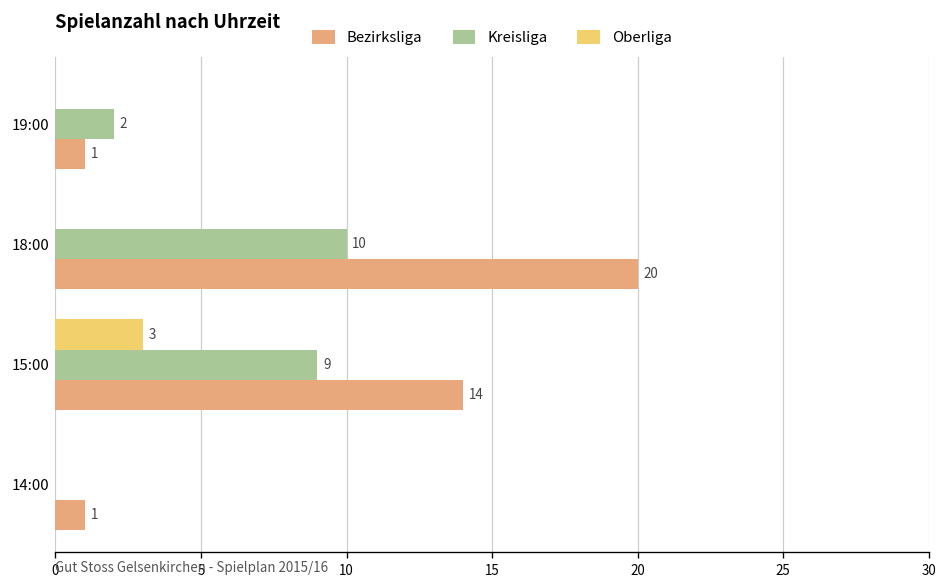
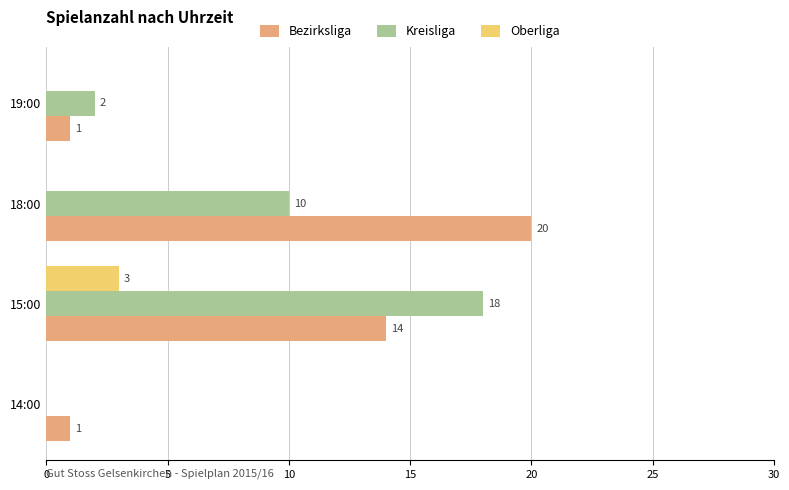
  {
    "Kreisliga": {
      "19:00": 2,
      "18:00": 10,
-     "15:00": 9
+     "15:00": 18
    }
  }
